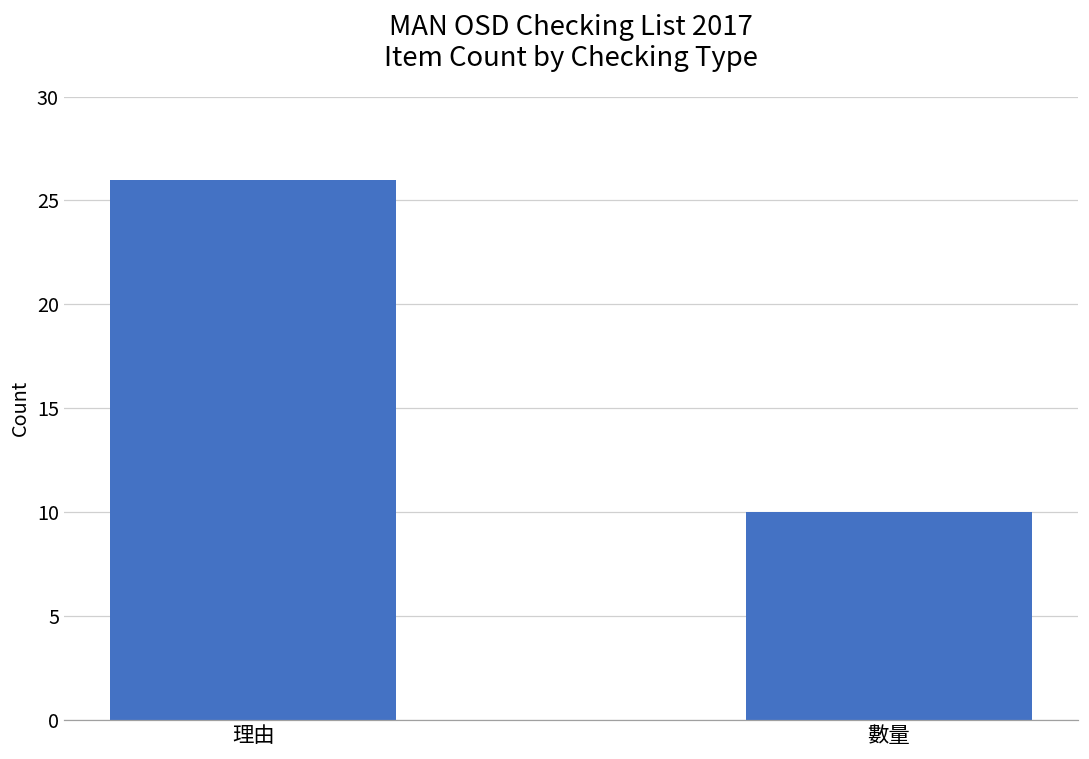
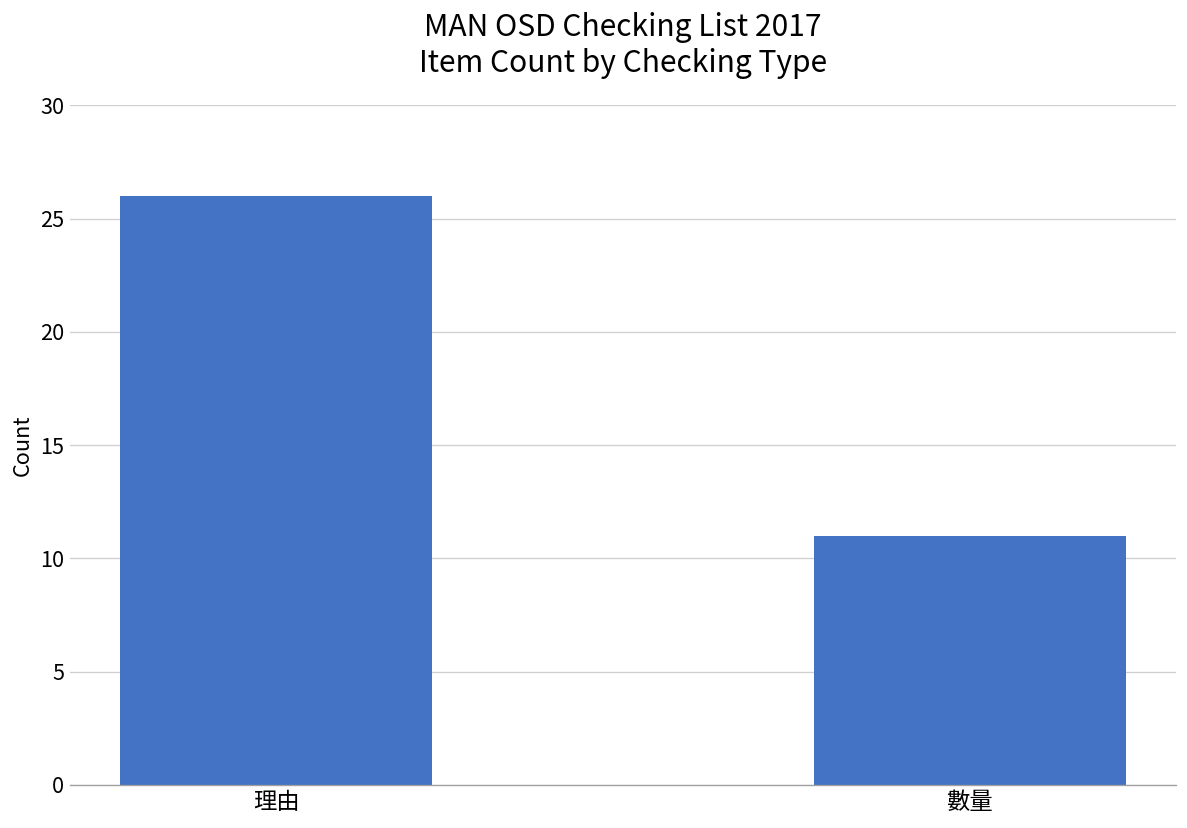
  {
    "理由": 26,
-   "數量": 10
+   "數量": 11
  }
